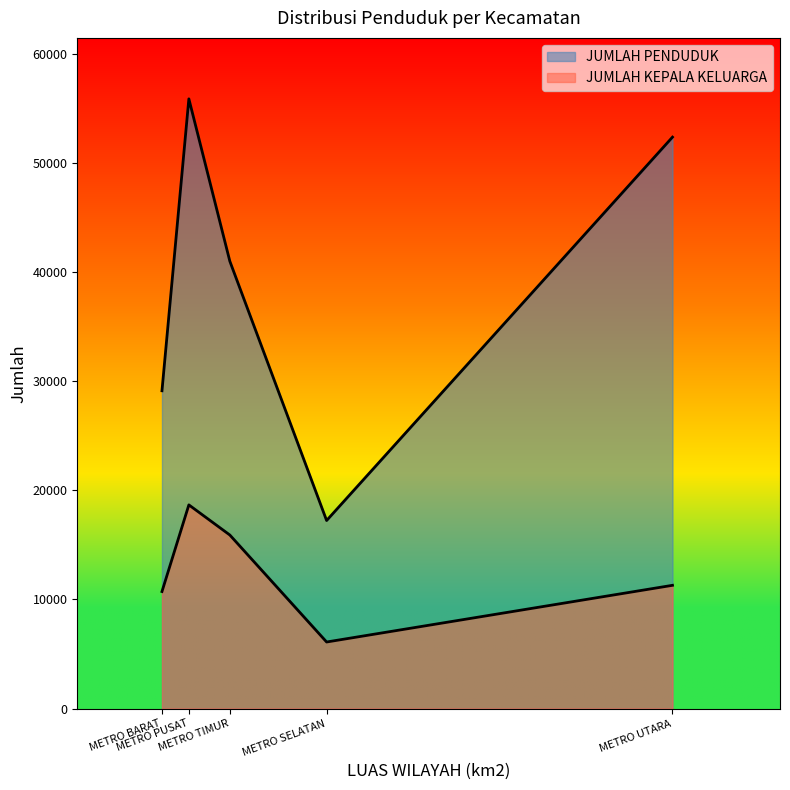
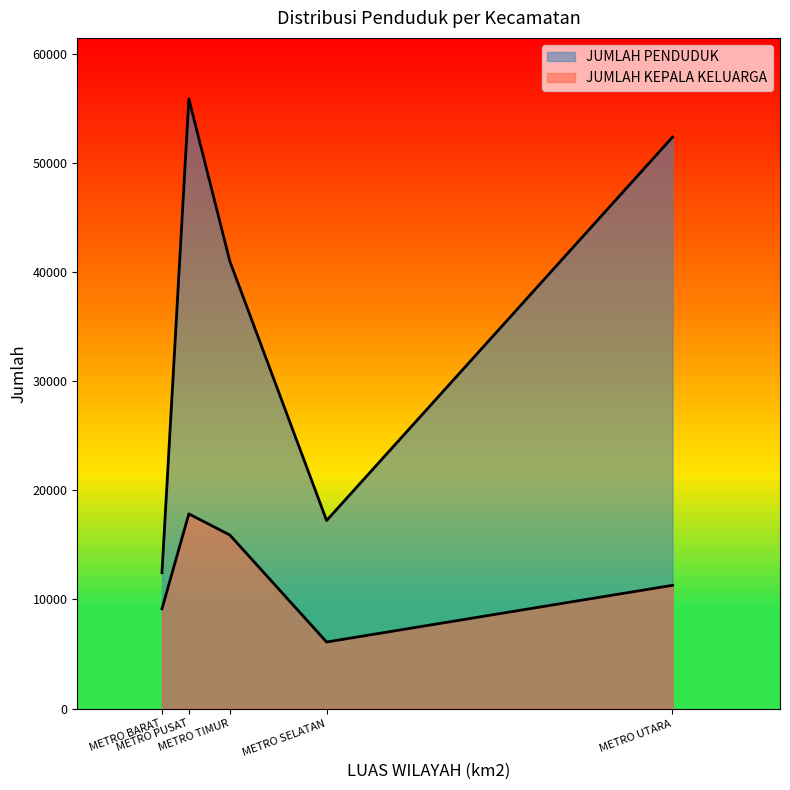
  {
    "JUMLAH PENDUDUK": {
-     "METRO BARAT": 29100,
+     "METRO BARAT": 12400,
      "METRO PUSAT": 55900,
      "METRO TIMUR": 41000,
      "METRO SELATAN": 17200,
      "METRO UTARA": 52400
    },
    "JUMLAH KEPALA KELUARGA": {
-     "METRO BARAT": 10700,
-     "METRO PUSAT": 18700,
+     "METRO BARAT": 9100,
+     "METRO PUSAT": 17800,
      "METRO TIMUR": 15900,
      "METRO SELATAN": 6100,
      "METRO UTARA": 11300
    }
  }
